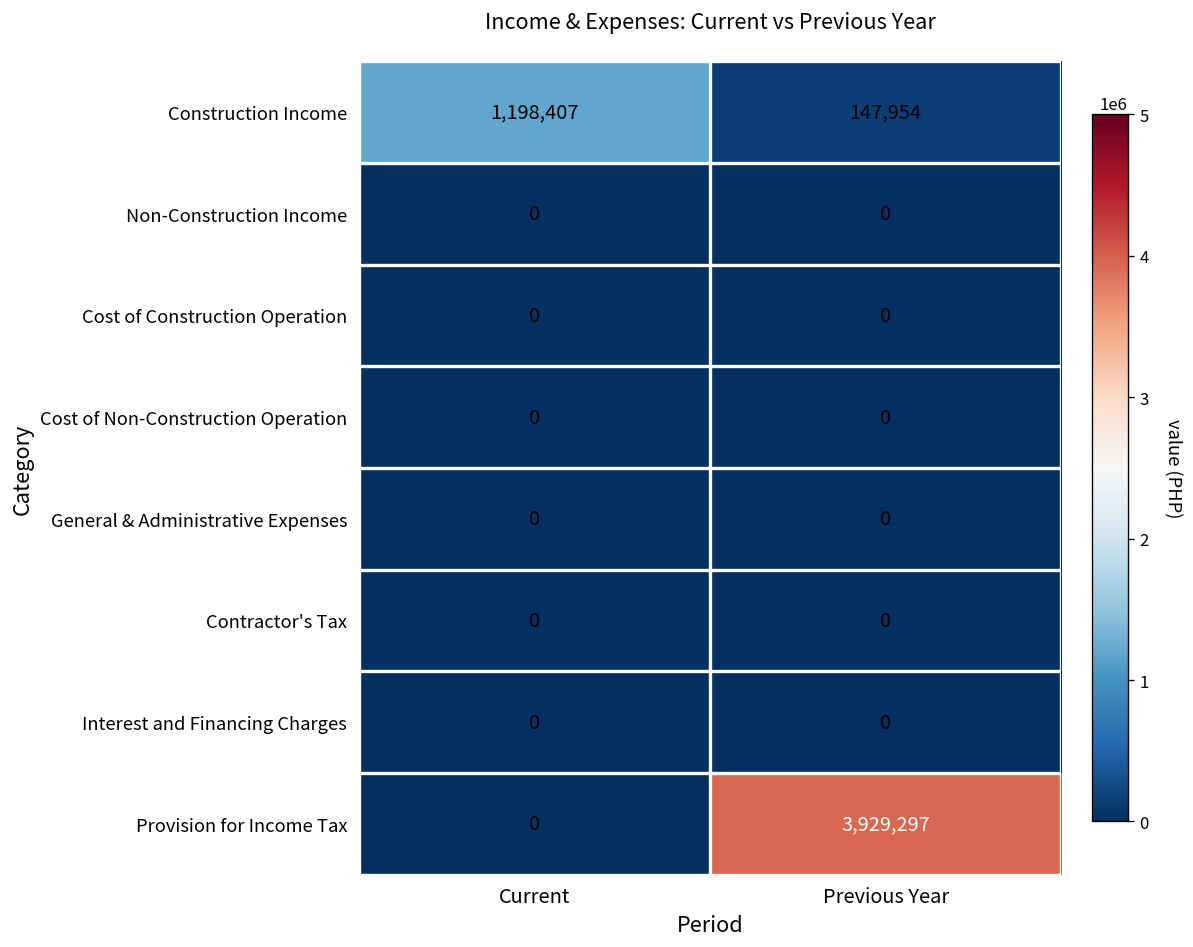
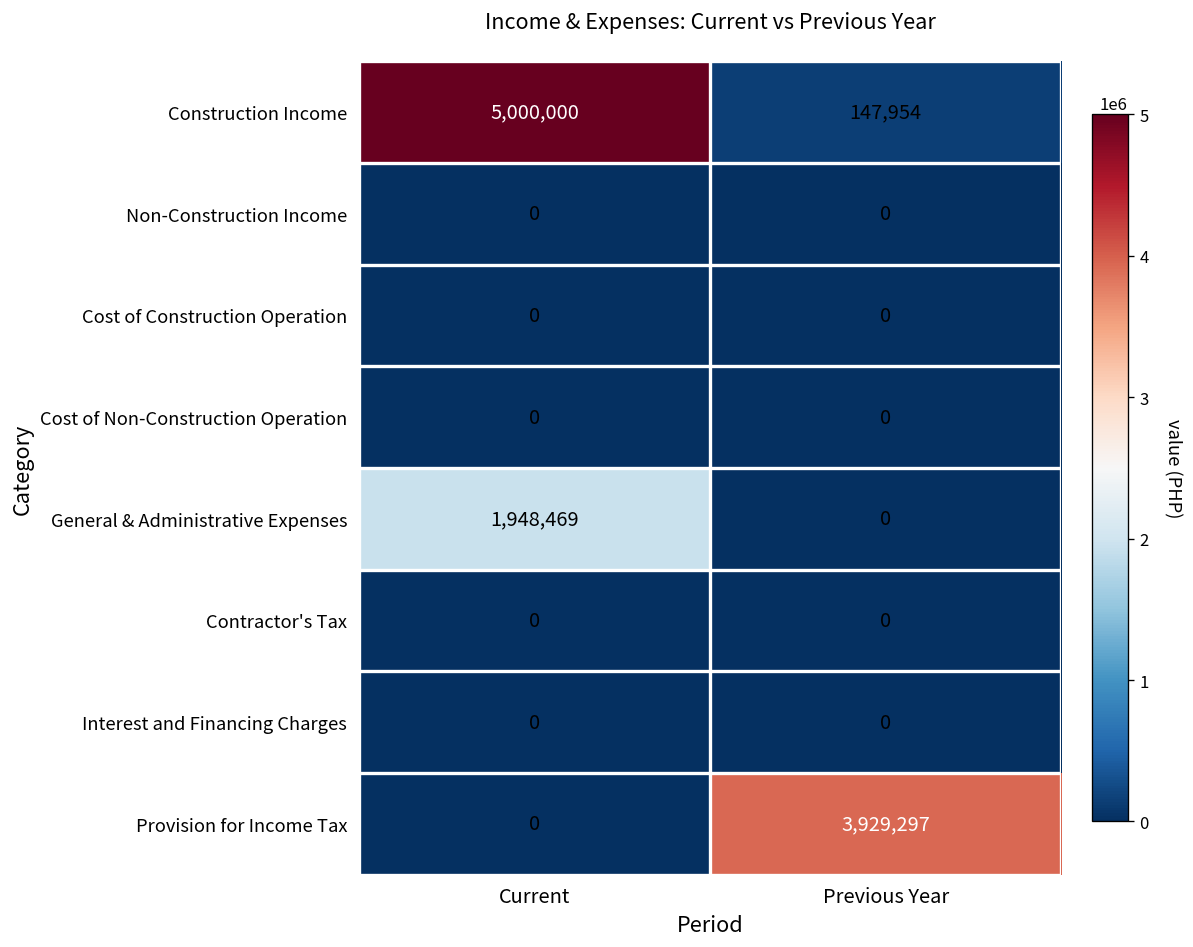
  {
    "Construction Income": {
-     "Current": "1,198,407",
+     "Current": "5,000,000",
      "Previous Year": "147,954"
    },
    "Non-Construction Income": {
      "Current": "0",
      "Previous Year": "0"
    },
    "Cost of Construction Operation": {
      "Current": "0",
      "Previous Year": "0"
    },
    "Cost of Non-Construction Operation": {
      "Current": "0",
      "Previous Year": "0"
    },
    "General & Administrative Expenses": {
-     "Current": "0",
+     "Current": "1,948,469",
      "Previous Year": "0"
    },
    "Contractor's Tax": {
      "Current": "0",
      "Previous Year": "0"
    },
    "Interest and Financing Charges": {
      "Current": "0",
      "Previous Year": "0"
    },
    "Provision for Income Tax": {
      "Current": "0",
      "Previous Year": "3,929,297"
    }
  }
